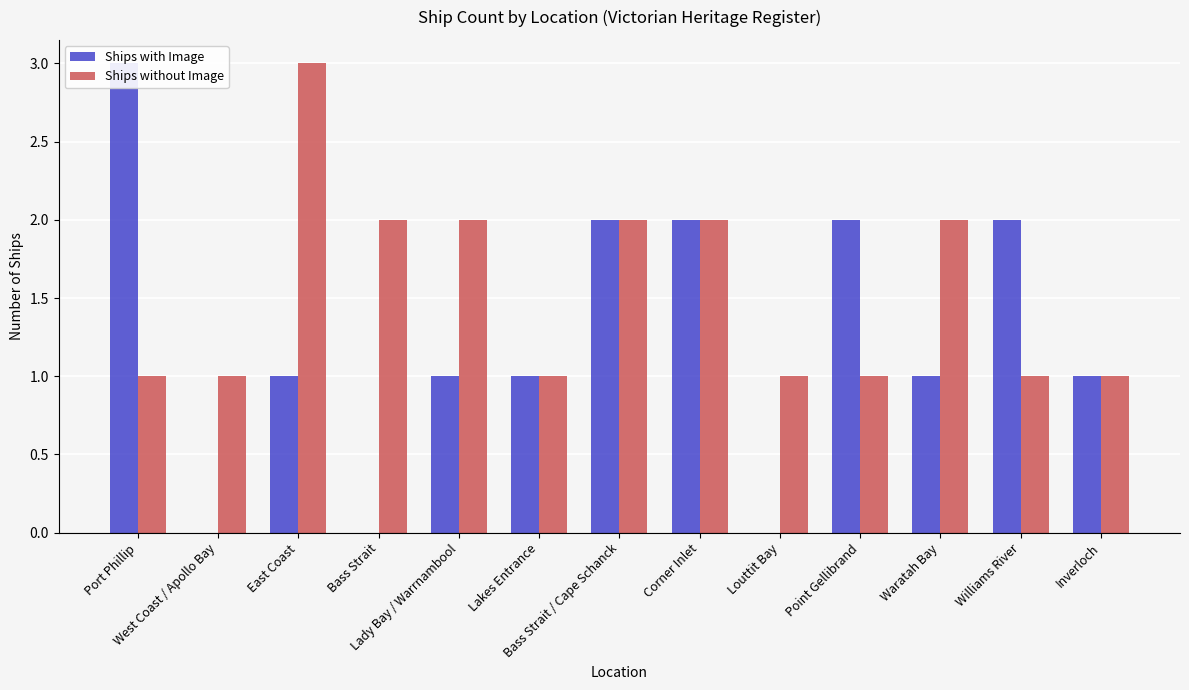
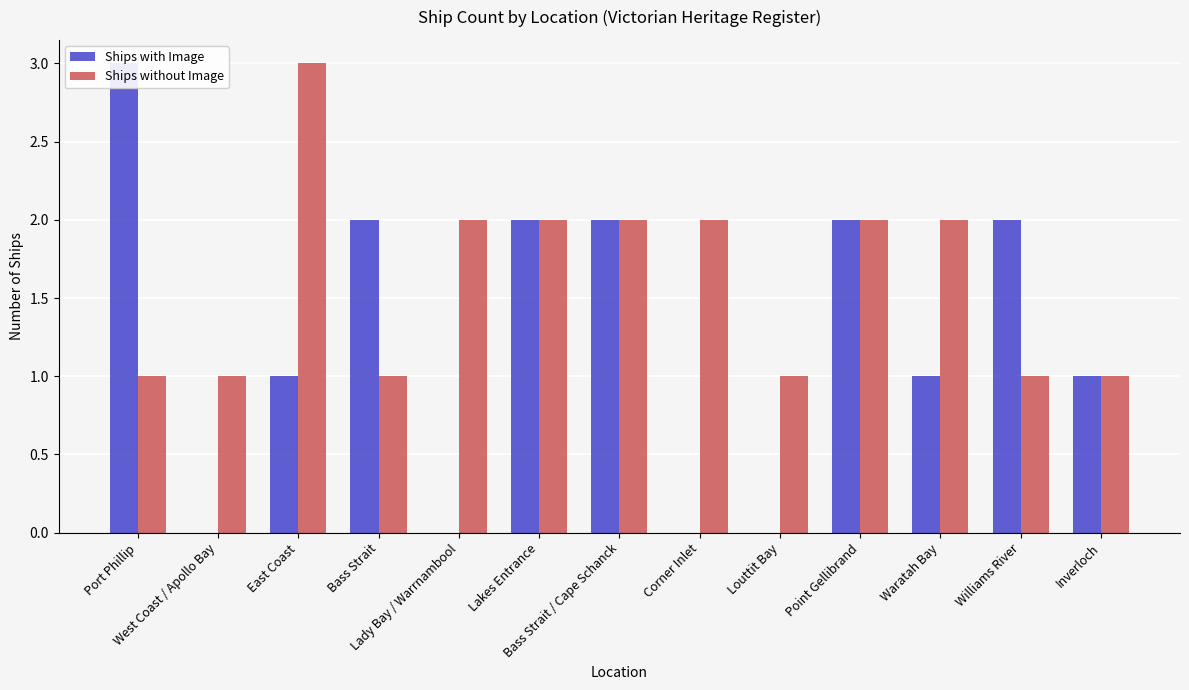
  {
    "Ships with Image": {
      "West Coast / Apollo Bay": 0,
      "East Coast": 1,
-     "Bass Strait": 0,
-     "Lady Bay / Warrnambool": 1,
-     "Lakes Entrance": 1,
+     "Bass Strait": 2,
+     "Lady Bay / Warrnambool": 0,
+     "Lakes Entrance": 2,
      "Bass Strait / Cape Schanck": 2,
-     "Corner Inlet": 2,
+     "Corner Inlet": 0,
      "Louttit Bay": 0,
      "Point Gellibrand": 2,
      "Waratah Bay": 1,
      "Williams River": 2,
      "Inverloch": 1
    },
    "Ships without Image": {
      "Port Phillip": 1,
      "West Coast / Apollo Bay": 1,
      "East Coast": 3,
-     "Bass Strait": 2,
+     "Bass Strait": 1,
      "Lady Bay / Warrnambool": 2,
-     "Lakes Entrance": 1,
+     "Lakes Entrance": 2,
      "Bass Strait / Cape Schanck": 2,
      "Corner Inlet": 2,
      "Louttit Bay": 1,
-     "Point Gellibrand": 1,
+     "Point Gellibrand": 2,
      "Waratah Bay": 2,
      "Williams River": 1,
      "Inverloch": 1
    }
  }
